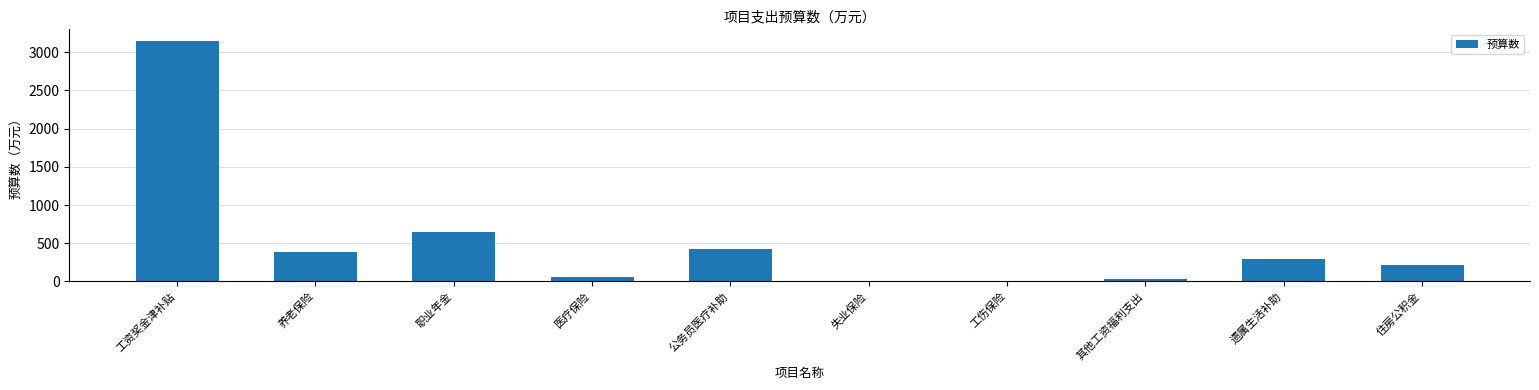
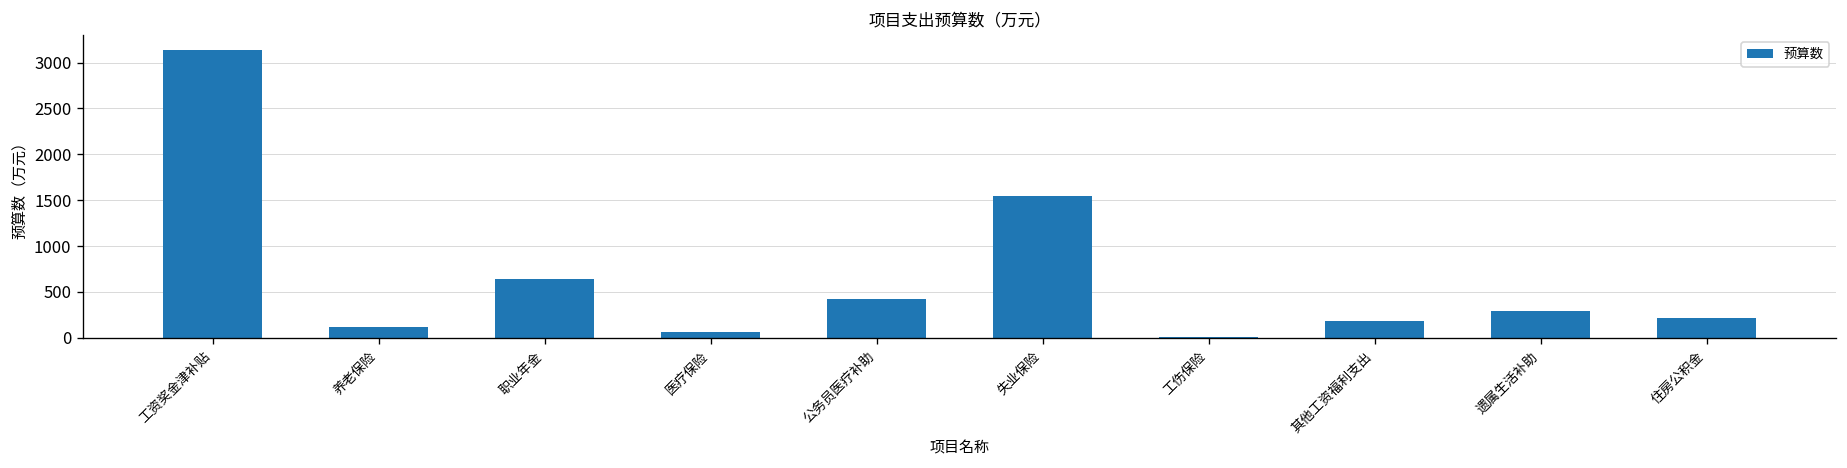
  {
    "工资奖金津补贴": 3100,
-   "养老保险": 400,
+   "养老保险": 100,
    "职业年金": 600,
    "医疗保险": 100,
    "公务员医疗补助": 400,
-   "失业保险": 0,
-   "其他工资福利支出": 0,
+   "失业保险": 1500,
+   "其他工资福利支出": 200,
    "遗属生活补助": 300,
    "住房公积金": 200
  }
